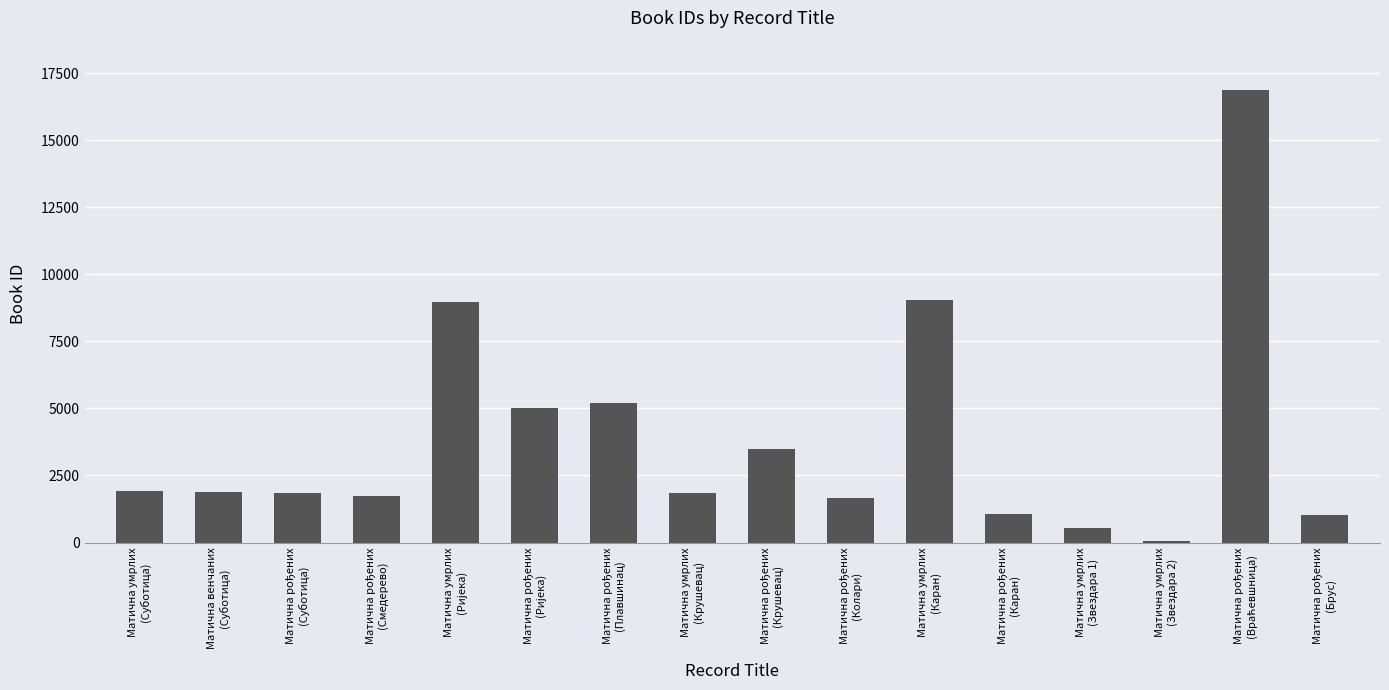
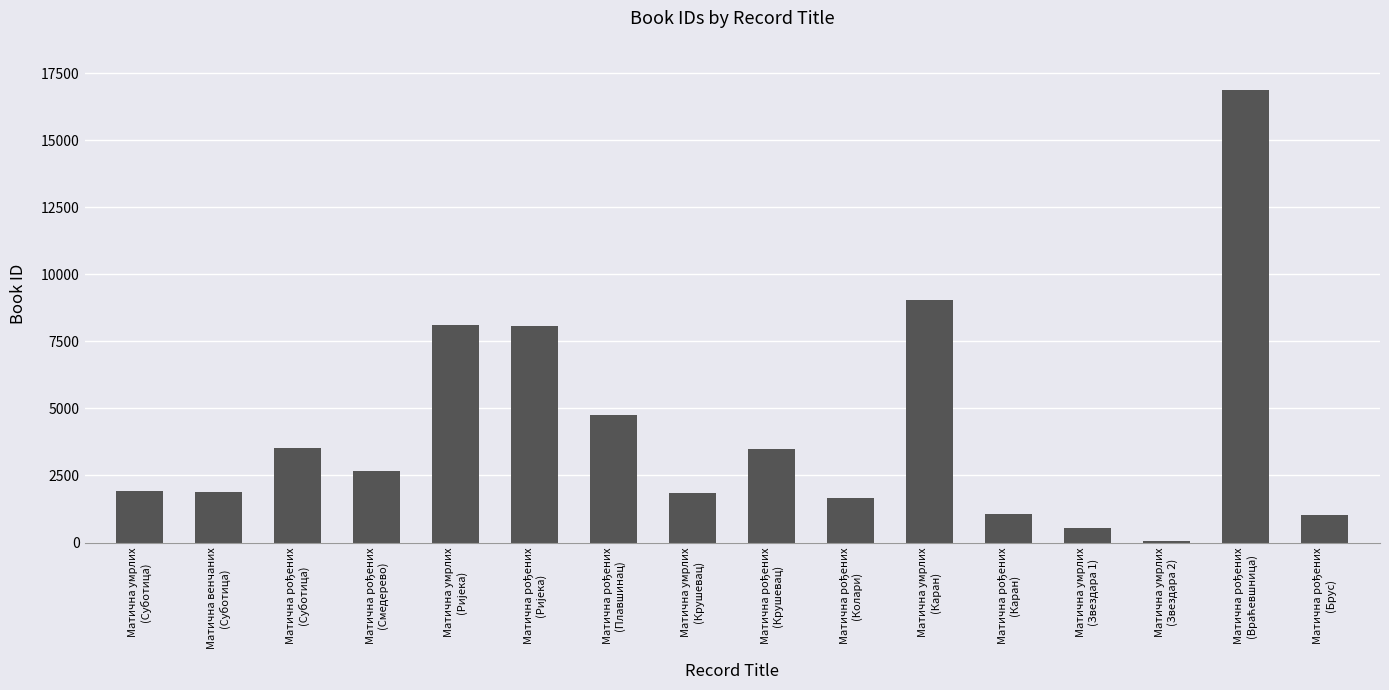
  {
    "Матична умрлих (Суботица)": 1900,
    "Матична венчаних (Суботица)": 1900,
-   "Матична рођених (Суботица)": 1800,
-   "Матична рођених (Смедерево)": 1700,
-   "Матична умрлих (Ријека)": 9000,
-   "Матична рођених (Ријека)": 5000,
-   "Матична рођених (Плавшинац)": 5200,
+   "Матична рођених (Суботица)": 3500,
+   "Матична рођених (Смедерево)": 2700,
+   "Матична умрлих (Ријека)": 8100,
+   "Матична рођених (Ријека)": 8100,
+   "Матична рођених (Плавшинац)": 4800,
    "Матична умрлих (Крушевац)": 1900,
    "Матична рођених (Крушевац)": 3500,
    "Матична рођених (Колари)": 1700,
    "Матична умрлих (Каран)": 9000,
    "Матична рођених (Каран)": 1100,
    "Матична умрлих (Звездара 1)": 500,
    "Матична рођених (Враћевшница)": 16900,
    "Матична рођених (Брус)": 1000
  }
